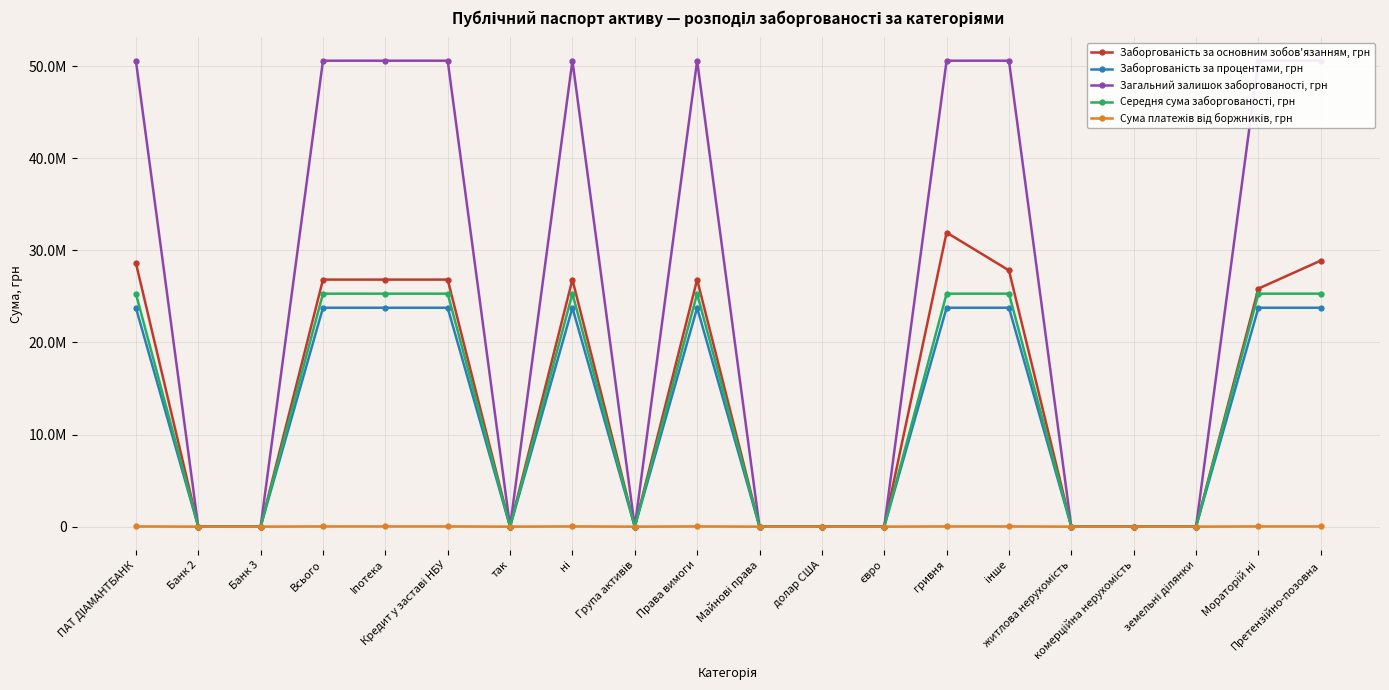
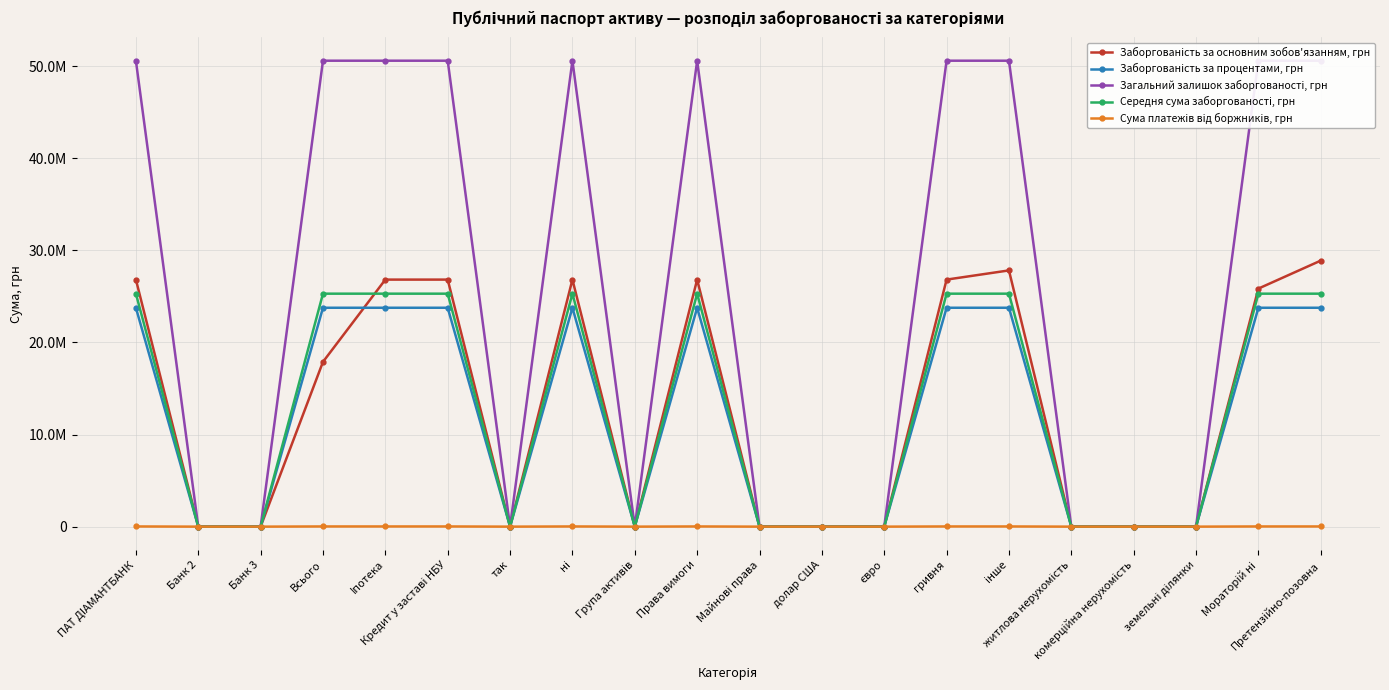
  {
    "Заборгованість за основним зобов'язанням, грн": {
-     "ПАТ ДІАМАНТБАНК": 29000000,
-     "Всього": 27000000,
+     "ПАТ ДІАМАНТБАНК": 27000000,
+     "Всього": 18000000,
      "Іпотека": 27000000,
      "Кредит у заставі НБУ": 27000000,
      "ні": 27000000,
      "Права вимоги": 27000000,
-     "гривня": 32000000,
+     "гривня": 27000000,
      "інше": 28000000,
      "Мораторій ні": 26000000,
      "Претензійно-позовна": 29000000
    },
    "Заборгованість за процентами, грн": {
      "ПАТ ДІАМАНТБАНК": 24000000,
      "Всього": 24000000,
      "Іпотека": 24000000,
      "Кредит у заставі НБУ": 24000000,
      "ні": 24000000,
      "Права вимоги": 24000000,
      "гривня": 24000000,
      "інше": 24000000,
      "Мораторій ні": 24000000,
      "Претензійно-позовна": 24000000
    },
    "Загальний залишок заборгованості, грн": {
      "ПАТ ДІАМАНТБАНК": 51000000,
      "Всього": 51000000,
      "Іпотека": 51000000,
      "Кредит у заставі НБУ": 51000000,
      "ні": 51000000,
      "Права вимоги": 51000000,
      "гривня": 51000000,
      "інше": 51000000
    },
    "Середня сума заборгованості, грн": {
      "ПАТ ДІАМАНТБАНК": 25000000,
      "Всього": 25000000,
      "Іпотека": 25000000,
      "Кредит у заставі НБУ": 25000000,
      "ні": 25000000,
      "Права вимоги": 25000000,
      "гривня": 25000000,
      "інше": 25000000,
      "Мораторій ні": 25000000,
      "Претензійно-позовна": 25000000
    },
    "Сума платежів від боржників, грн": {
      "ПАТ ДІАМАНТБАНК": 0,
      "Всього": 0,
      "Іпотека": 0,
      "Кредит у заставі НБУ": 0,
      "ні": 0,
      "Права вимоги": 0,
      "гривня": 0,
      "інше": 0,
      "Мораторій ні": 0,
      "Претензійно-позовна": 0
    }
  }
